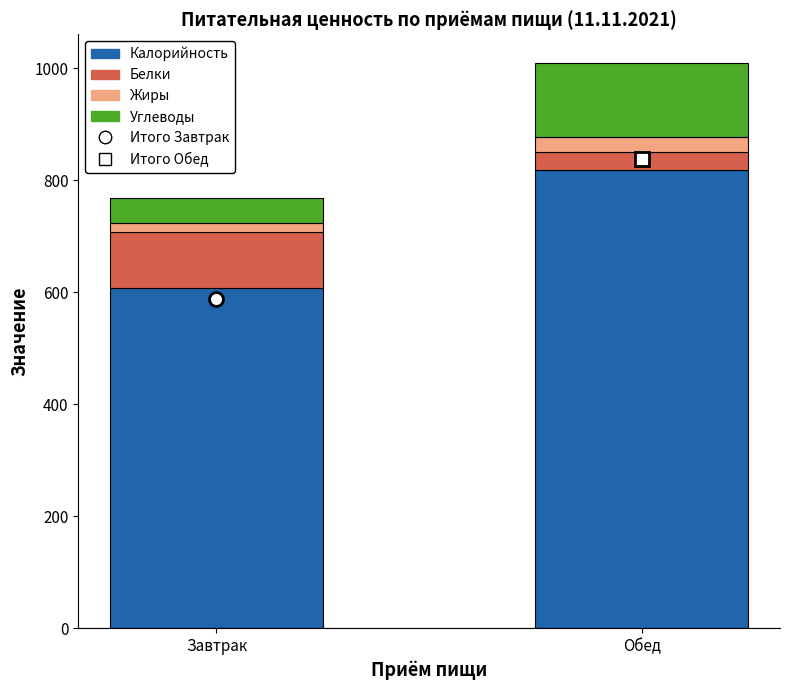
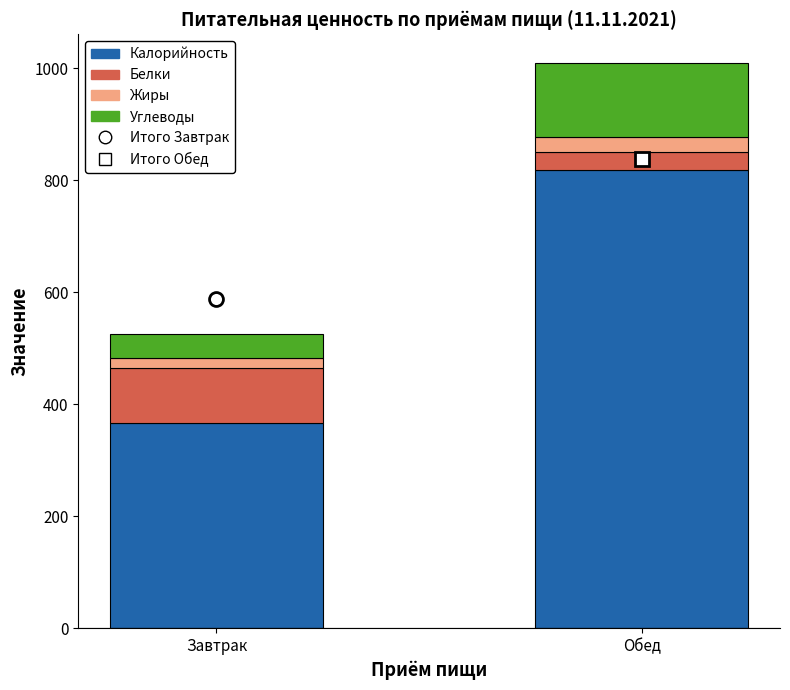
  {
    "Калорийность": {
-     "Завтрак": 610,
+     "Завтрак": 370,
      "Обед": 820
    },
    "Белки": {
      "Завтрак": 100,
      "Обед": 30
    },
    "Жиры": {
      "Завтрак": 20,
      "Обед": 30
    },
    "Углеводы": {
      "Завтрак": 40,
      "Обед": 130
    }
  }
